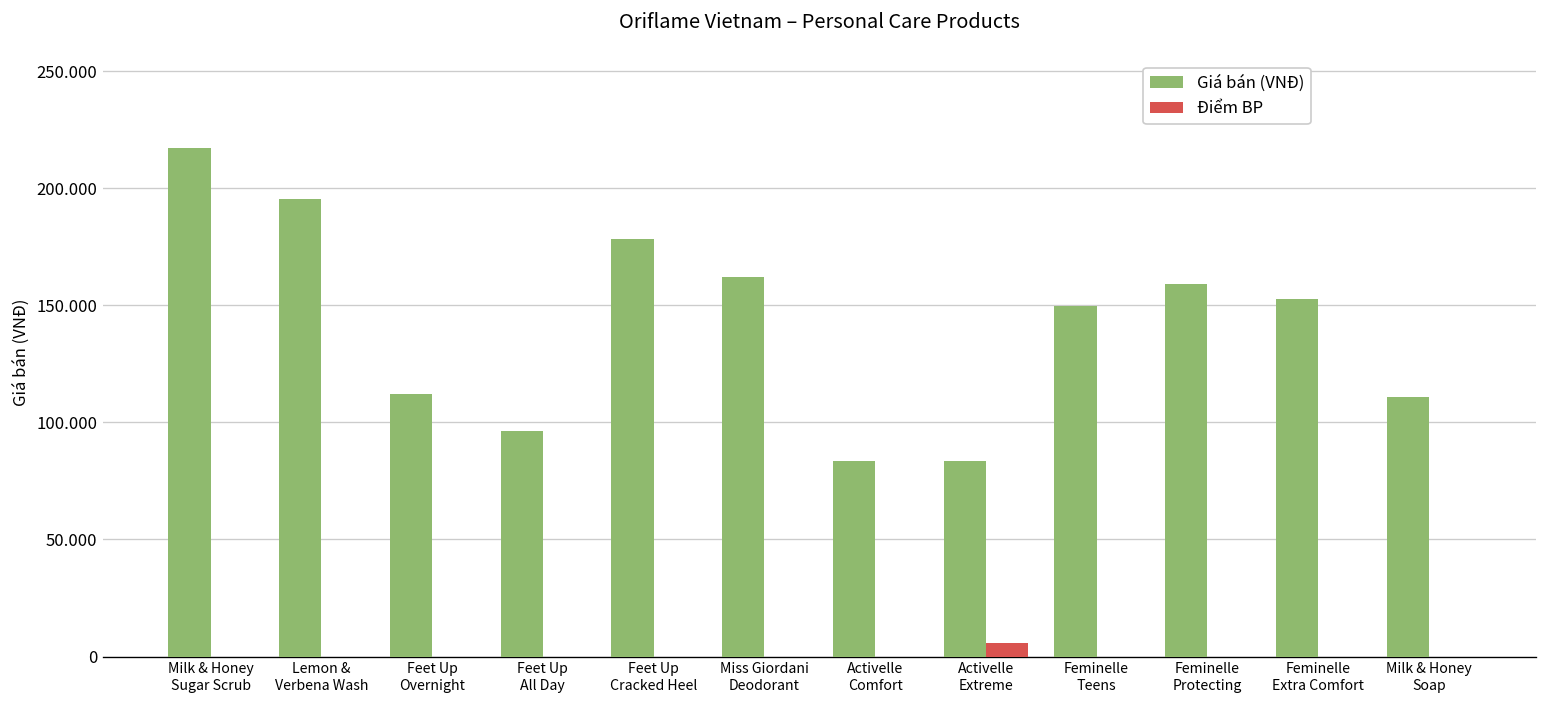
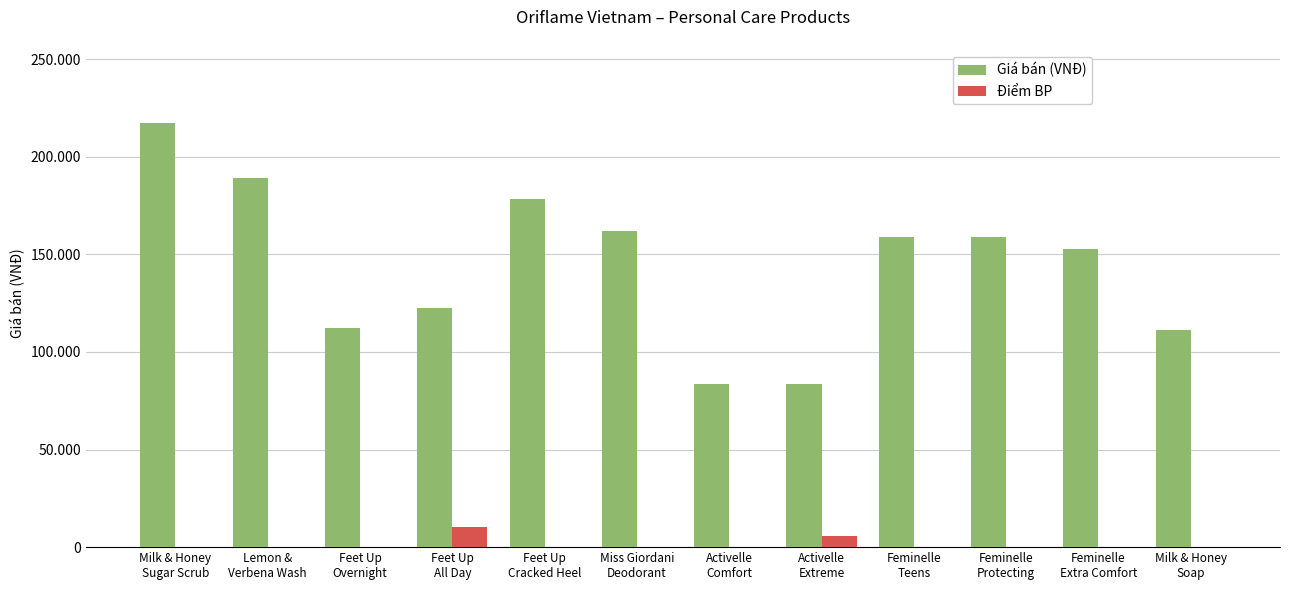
  {
    "Giá bán (VNĐ)": {
      "Milk & Honey Sugar Scrub": 217,
-     "Lemon & Verbena Wash": 195,
+     "Lemon & Verbena Wash": 189,
      "Feet Up Overnight": 112,
-     "Feet Up All Day": 96,
+     "Feet Up All Day": 123,
      "Feet Up Cracked Heel": 178,
      "Miss Giordani Deodorant": 162,
      "Activelle Comfort": 84,
      "Activelle Extreme": 84,
-     "Feminelle Teens": 150,
+     "Feminelle Teens": 159,
      "Feminelle Protecting": 159,
      "Feminelle Extra Comfort": 153,
      "Milk & Honey Soap": 111
    },
    "Điểm BP": {
-     "Feet Up All Day": 0,
+     "Feet Up All Day": 10,
      "Activelle Extreme": 6
    }
  }
